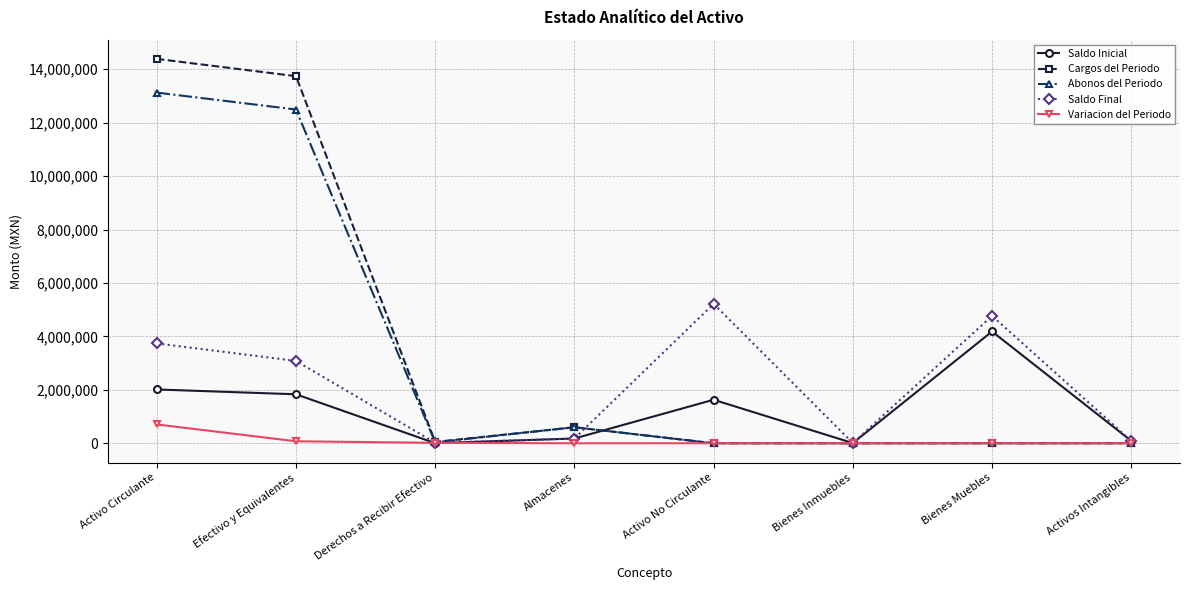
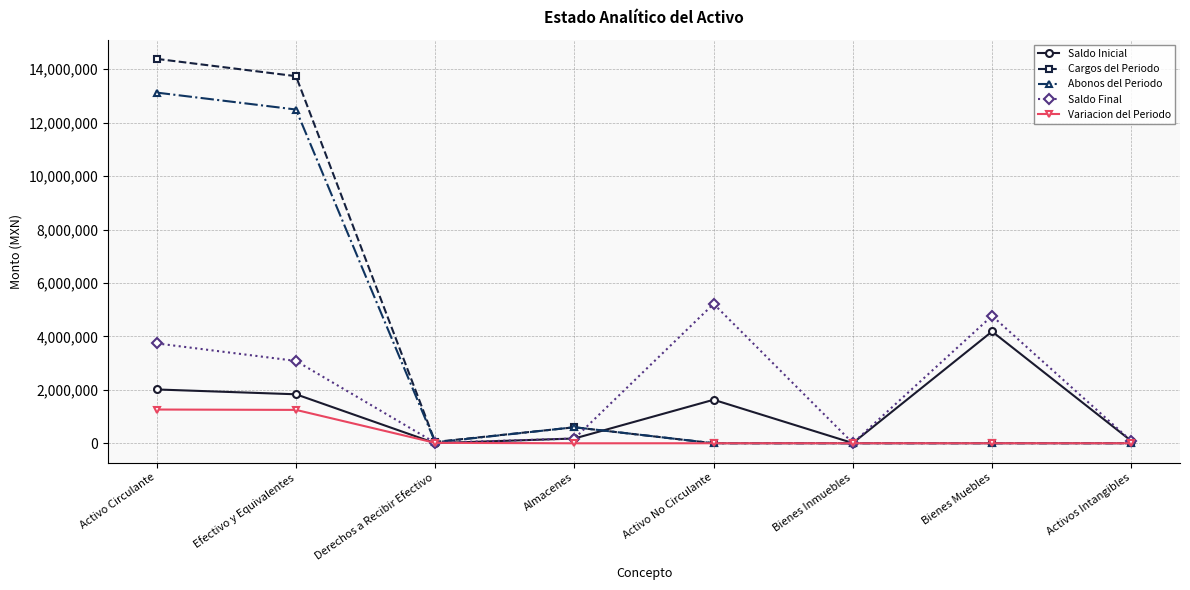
  {
    "Saldo Final": {
      "Activo Circulante": "3,700,000",
      "Efectivo y Equivalentes": "3,100,000",
      "Activo No Circulante": "5,200,000",
      "Bienes Muebles": "4,800,000"
    },
    "Variacion del Periodo": {
-     "Activo Circulante": "700,000",
-     "Efectivo y Equivalentes": "100,000",
+     "Activo Circulante": "1,300,000",
+     "Efectivo y Equivalentes": "1,200,000",
      "Almacenes": "0"
    }
  }
